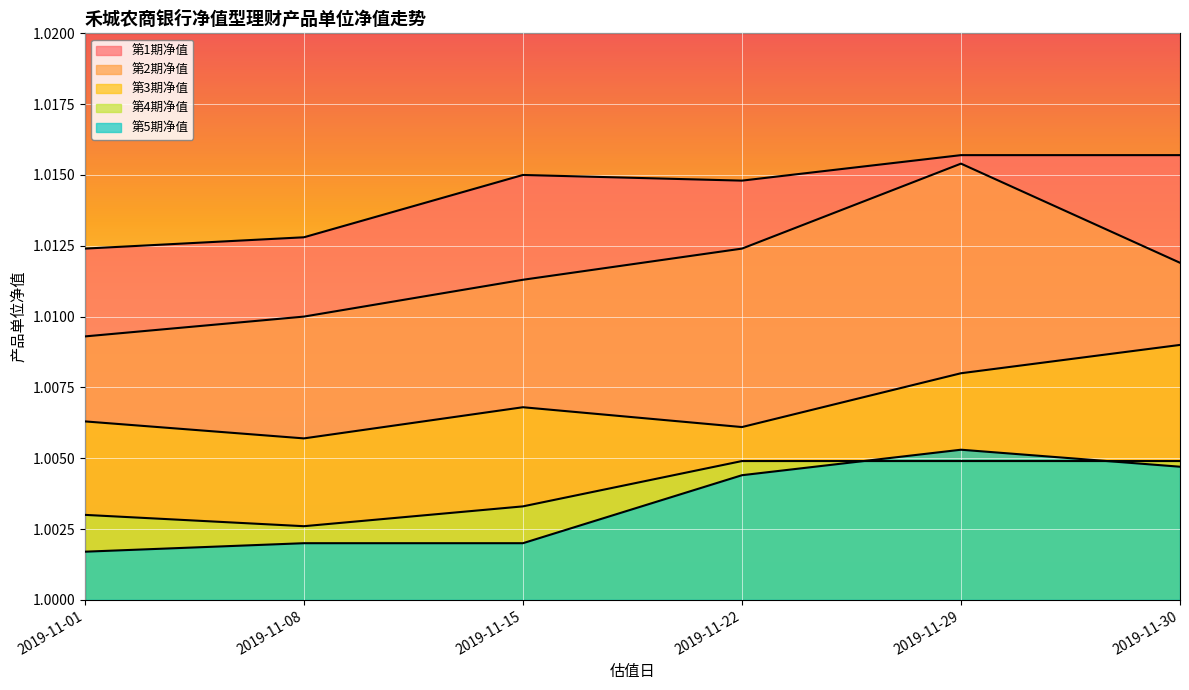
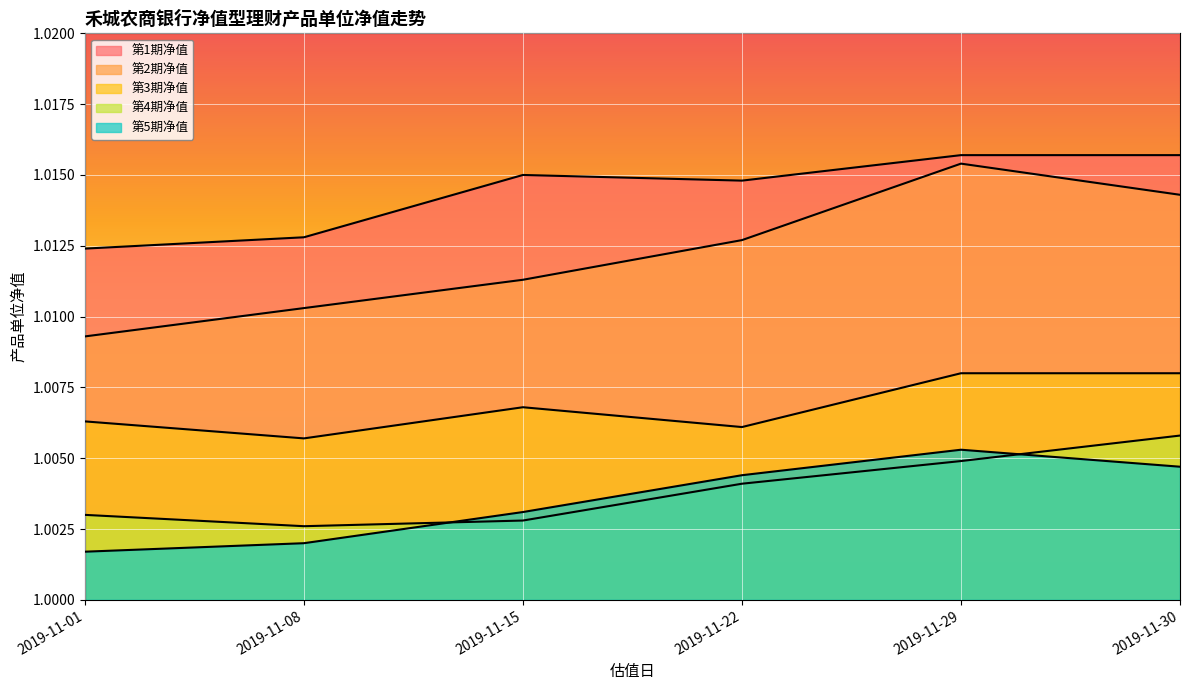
  {
    "第1期净值": {
      "2019-11-01": 1.0124,
      "2019-11-08": 1.0128,
      "2019-11-15": 1.0150,
      "2019-11-22": 1.0148,
      "2019-11-29": 1.0157,
      "2019-11-30": 1.0157
    },
    "第2期净值": {
      "2019-11-01": 1.0093,
-     "2019-11-08": 1.0100,
+     "2019-11-08": 1.0103,
      "2019-11-15": 1.0113,
-     "2019-11-22": 1.0124,
+     "2019-11-22": 1.0127,
      "2019-11-29": 1.0154,
-     "2019-11-30": 1.0119
+     "2019-11-30": 1.0143
    },
    "第3期净值": {
      "2019-11-01": 1.0063,
      "2019-11-08": 1.0057,
      "2019-11-15": 1.0068,
      "2019-11-22": 1.0061,
      "2019-11-29": 1.008,
-     "2019-11-30": 1.009
+     "2019-11-30": 1.008
    },
    "第4期净值": {
      "2019-11-01": 1.0030,
      "2019-11-08": 1.0026,
-     "2019-11-15": 1.0033,
-     "2019-11-22": 1.0049,
+     "2019-11-15": 1.0028,
+     "2019-11-22": 1.0041,
      "2019-11-29": 1.0049,
-     "2019-11-30": 1.0049
+     "2019-11-30": 1.0058
    },
    "第5期净值": {
      "2019-11-01": 1.0017,
      "2019-11-08": 1.0020,
-     "2019-11-15": 1.0020,
+     "2019-11-15": 1.0031,
      "2019-11-22": 1.0044,
      "2019-11-29": 1.0053,
      "2019-11-30": 1.0047
    }
  }
